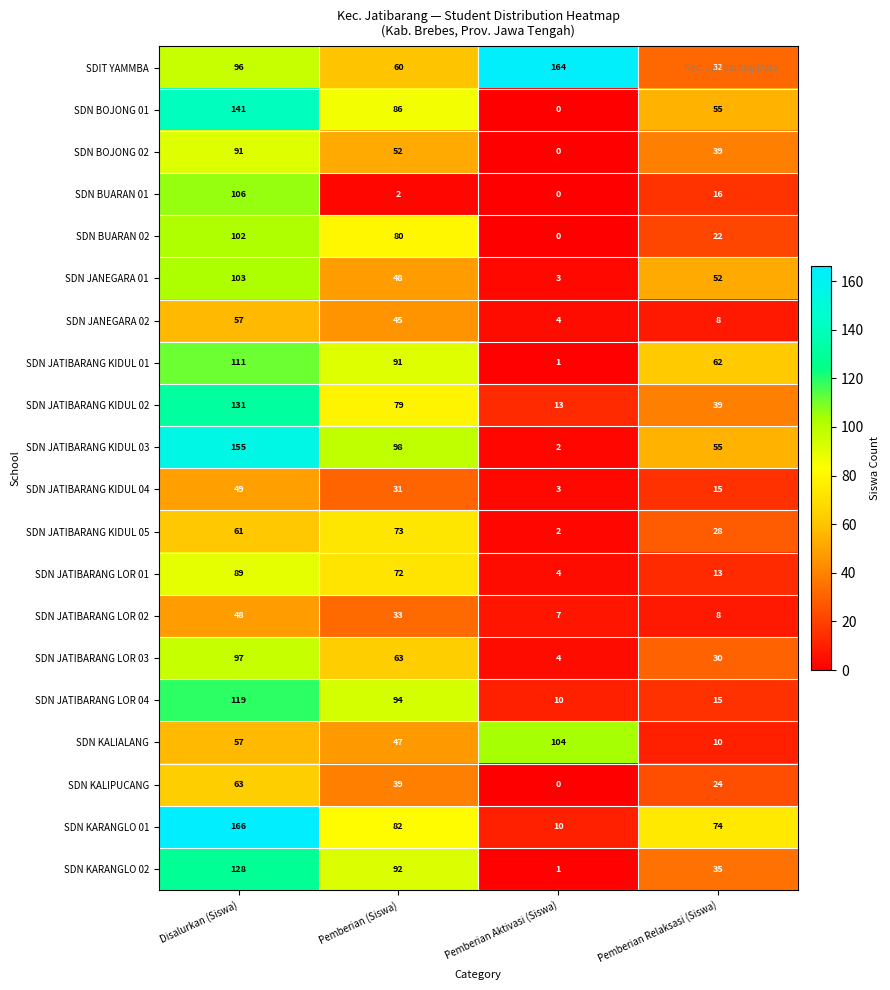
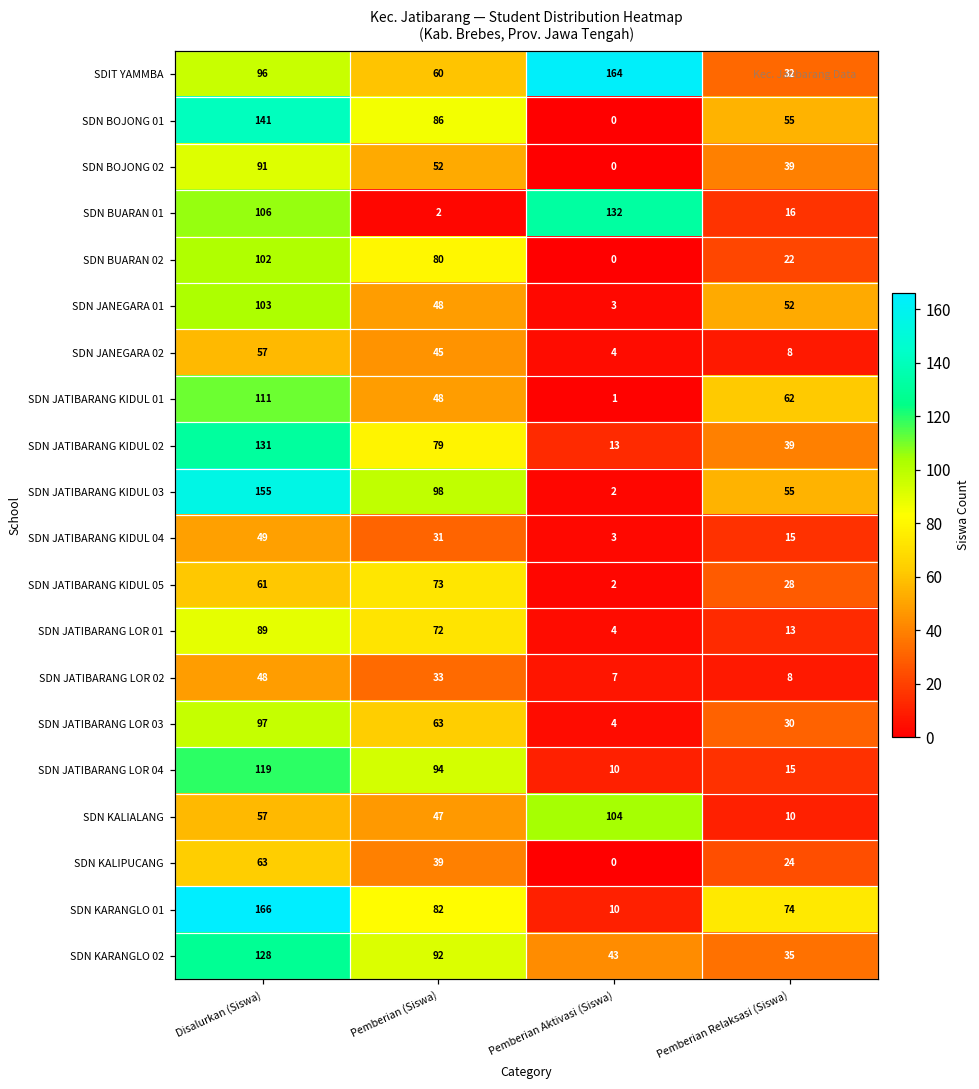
  {
    "SDIT YAMMBA": {
      "Disalurkan (Siswa)": 96,
      "Pemberian (Siswa)": 60,
      "Pemberian Aktivasi (Siswa)": 164
    },
    "SDN BOJONG 01": {
      "Disalurkan (Siswa)": 141,
      "Pemberian (Siswa)": 86,
      "Pemberian Aktivasi (Siswa)": 0,
      "Pemberian Relaksasi (Siswa)": 55
    },
    "SDN BOJONG 02": {
      "Disalurkan (Siswa)": 91,
      "Pemberian (Siswa)": 52,
      "Pemberian Aktivasi (Siswa)": 0,
      "Pemberian Relaksasi (Siswa)": 39
    },
    "SDN BUARAN 01": {
      "Disalurkan (Siswa)": 106,
      "Pemberian (Siswa)": 2,
-     "Pemberian Aktivasi (Siswa)": 0,
+     "Pemberian Aktivasi (Siswa)": 132,
      "Pemberian Relaksasi (Siswa)": 16
    },
    "SDN BUARAN 02": {
      "Disalurkan (Siswa)": 102,
      "Pemberian (Siswa)": 80,
      "Pemberian Aktivasi (Siswa)": 0,
      "Pemberian Relaksasi (Siswa)": 22
    },
    "SDN JANEGARA 01": {
      "Disalurkan (Siswa)": 103,
      "Pemberian (Siswa)": 48,
      "Pemberian Aktivasi (Siswa)": 3,
      "Pemberian Relaksasi (Siswa)": 52
    },
    "SDN JANEGARA 02": {
      "Disalurkan (Siswa)": 57,
      "Pemberian (Siswa)": 45,
      "Pemberian Aktivasi (Siswa)": 4,
      "Pemberian Relaksasi (Siswa)": 8
    },
    "SDN JATIBARANG KIDUL 01": {
      "Disalurkan (Siswa)": 111,
-     "Pemberian (Siswa)": 91,
+     "Pemberian (Siswa)": 48,
      "Pemberian Aktivasi (Siswa)": 1,
      "Pemberian Relaksasi (Siswa)": 62
    },
    "SDN JATIBARANG KIDUL 02": {
      "Disalurkan (Siswa)": 131,
      "Pemberian (Siswa)": 79,
      "Pemberian Aktivasi (Siswa)": 13,
      "Pemberian Relaksasi (Siswa)": 39
    },
    "SDN JATIBARANG KIDUL 03": {
      "Disalurkan (Siswa)": 155,
      "Pemberian (Siswa)": 98,
      "Pemberian Aktivasi (Siswa)": 2,
      "Pemberian Relaksasi (Siswa)": 55
    },
    "SDN JATIBARANG KIDUL 04": {
      "Disalurkan (Siswa)": 49,
      "Pemberian (Siswa)": 31,
      "Pemberian Aktivasi (Siswa)": 3,
      "Pemberian Relaksasi (Siswa)": 15
    },
    "SDN JATIBARANG KIDUL 05": {
      "Disalurkan (Siswa)": 61,
      "Pemberian (Siswa)": 73,
      "Pemberian Aktivasi (Siswa)": 2,
      "Pemberian Relaksasi (Siswa)": 28
    },
    "SDN JATIBARANG LOR 01": {
      "Disalurkan (Siswa)": 89,
      "Pemberian (Siswa)": 72,
      "Pemberian Aktivasi (Siswa)": 4,
      "Pemberian Relaksasi (Siswa)": 13
    },
    "SDN JATIBARANG LOR 02": {
      "Disalurkan (Siswa)": 48,
      "Pemberian (Siswa)": 33,
      "Pemberian Aktivasi (Siswa)": 7,
      "Pemberian Relaksasi (Siswa)": 8
    },
    "SDN JATIBARANG LOR 03": {
      "Disalurkan (Siswa)": 97,
      "Pemberian (Siswa)": 63,
      "Pemberian Aktivasi (Siswa)": 4,
      "Pemberian Relaksasi (Siswa)": 30
    },
    "SDN JATIBARANG LOR 04": {
      "Disalurkan (Siswa)": 119,
      "Pemberian (Siswa)": 94,
      "Pemberian Aktivasi (Siswa)": 10,
      "Pemberian Relaksasi (Siswa)": 15
    },
    "SDN KALIALANG": {
      "Disalurkan (Siswa)": 57,
      "Pemberian (Siswa)": 47,
      "Pemberian Aktivasi (Siswa)": 104,
      "Pemberian Relaksasi (Siswa)": 10
    },
    "SDN KALIPUCANG": {
      "Disalurkan (Siswa)": 63,
      "Pemberian (Siswa)": 39,
      "Pemberian Aktivasi (Siswa)": 0,
      "Pemberian Relaksasi (Siswa)": 24
    },
    "SDN KARANGLO 01": {
      "Disalurkan (Siswa)": 166,
      "Pemberian (Siswa)": 82,
      "Pemberian Aktivasi (Siswa)": 10,
      "Pemberian Relaksasi (Siswa)": 74
    },
    "SDN KARANGLO 02": {
      "Disalurkan (Siswa)": 128,
      "Pemberian (Siswa)": 92,
-     "Pemberian Aktivasi (Siswa)": 1,
+     "Pemberian Aktivasi (Siswa)": 43,
      "Pemberian Relaksasi (Siswa)": 35
    }
  }
